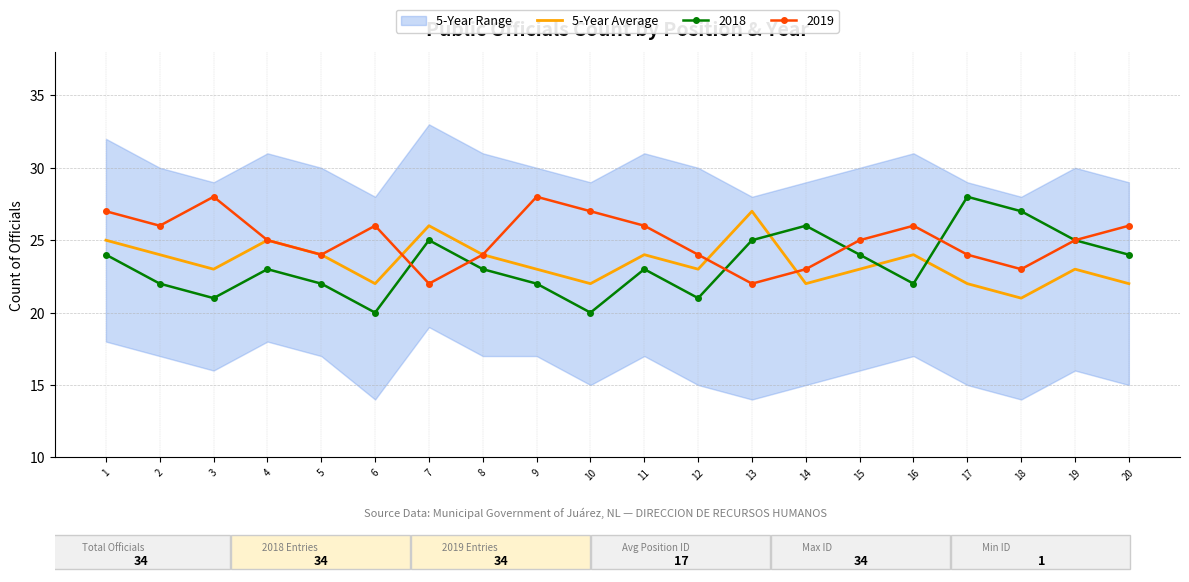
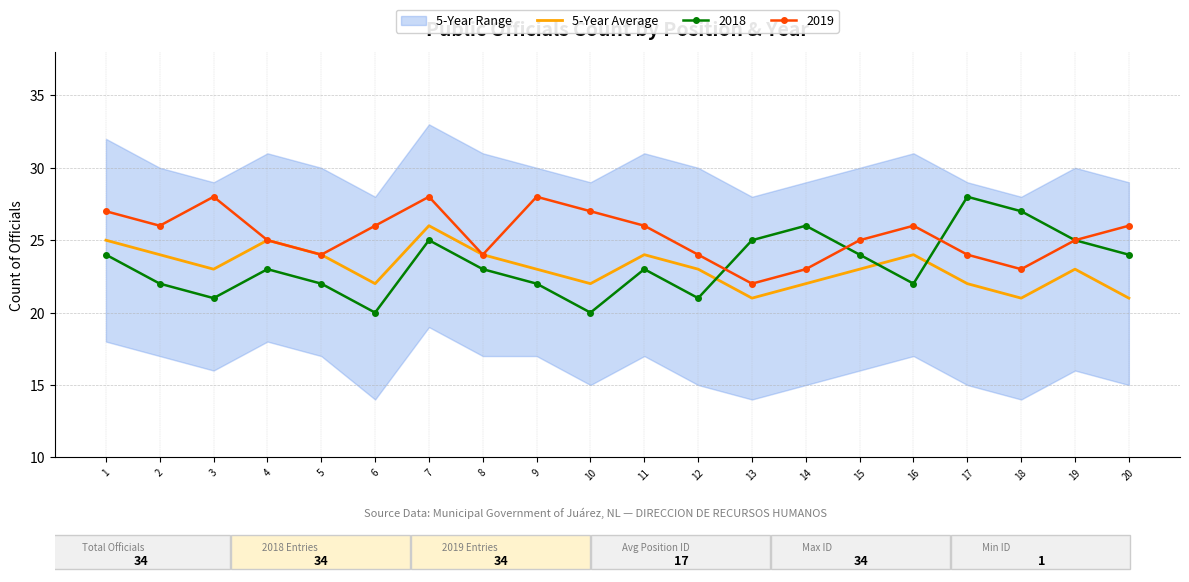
  {
    "5-Year Average": {
      "1": 25,
      "2": 24,
      "3": 23,
      "6": 22,
      "7": 26,
      "9": 23,
      "10": 22,
      "11": 24,
      "12": 23,
-     "13": 27,
+     "13": 21,
      "14": 22,
      "15": 23,
      "16": 24,
      "17": 22,
      "18": 21,
      "19": 23,
-     "20": 22
+     "20": 21
    },
    "2018": {
      "1": 24,
      "2": 22,
      "3": 21,
      "4": 23,
      "5": 22,
      "6": 20,
      "7": 25,
      "8": 23,
      "9": 22,
      "10": 20,
      "11": 23,
      "12": 21,
      "13": 25,
      "14": 26,
      "15": 24,
      "16": 22,
      "17": 28,
      "18": 27,
      "20": 24
    },
    "2019": {
      "1": 27,
      "2": 26,
      "3": 28,
      "6": 26,
-     "7": 22,
+     "7": 28,
      "9": 28,
      "10": 27,
      "11": 26,
      "12": 24,
      "13": 22,
      "14": 23,
      "15": 25,
      "16": 26,
      "17": 24,
      "18": 23,
      "20": 26
    }
  }
